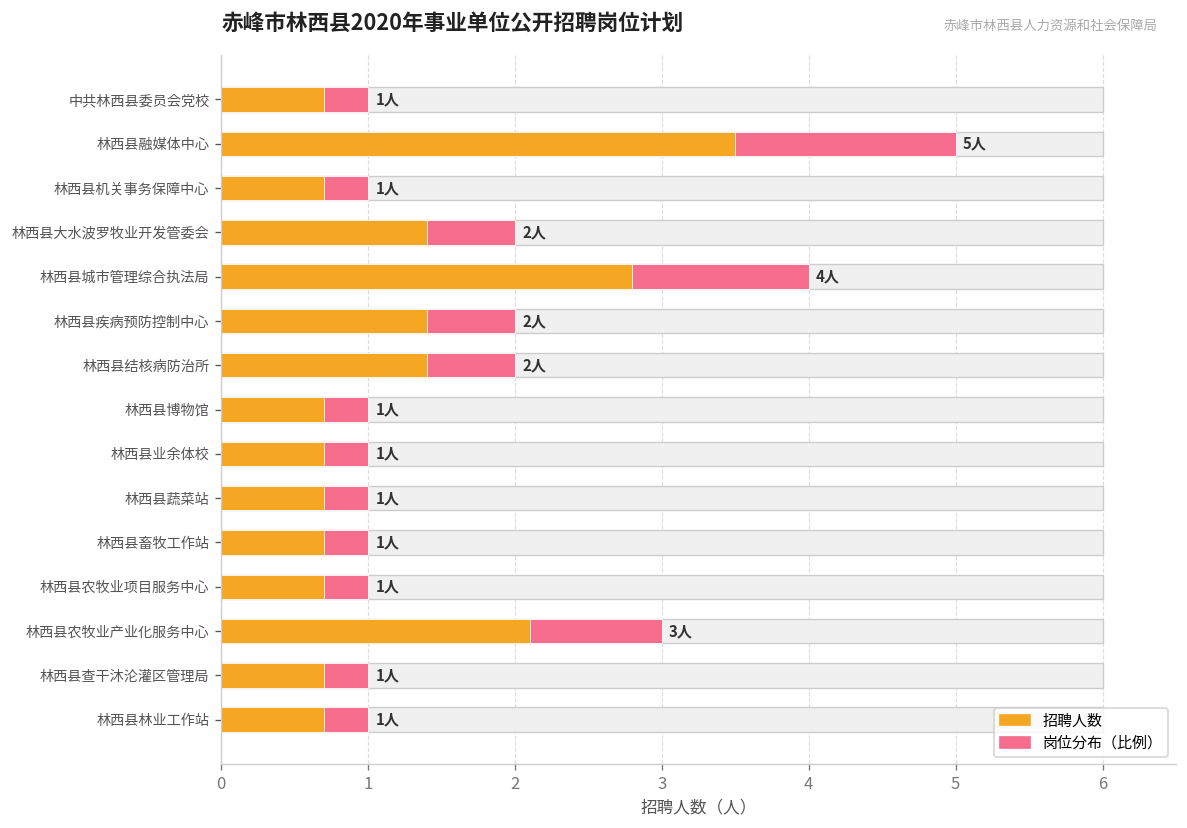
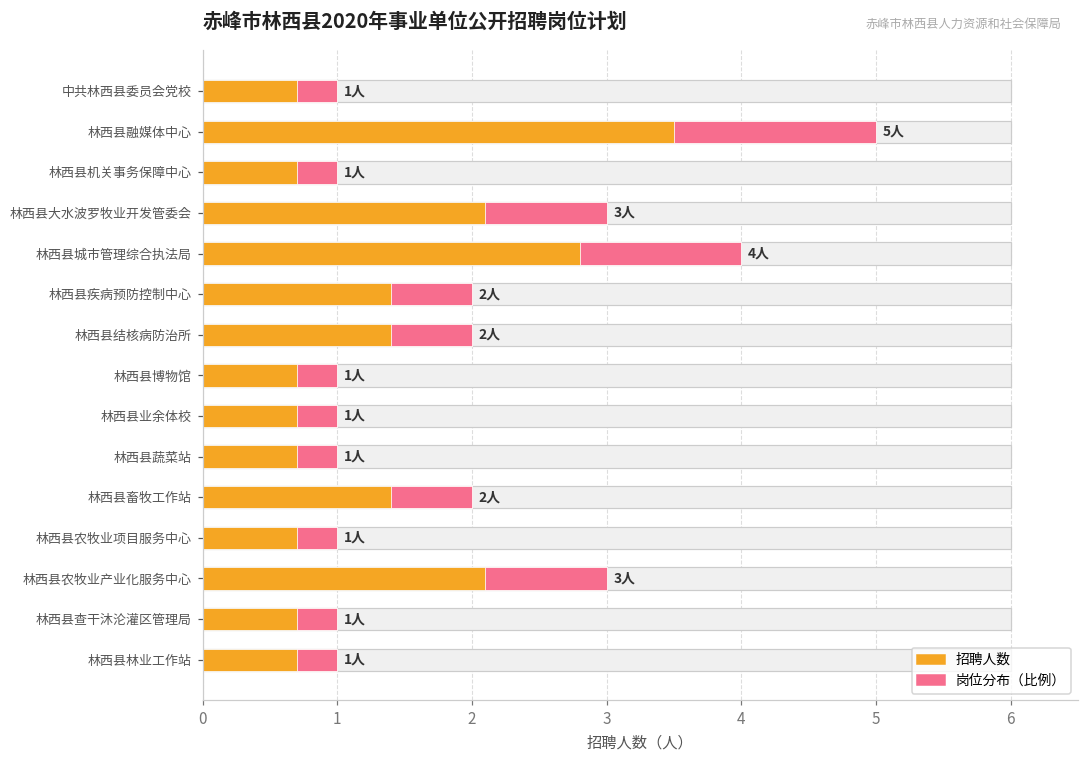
  {
    "招聘人数": {
-     "林西县大水波罗牧业开发管委会": "2人",
-     "林西县畜牧工作站": "1人"
+     "林西县大水波罗牧业开发管委会": "3人",
+     "林西县畜牧工作站": "2人"
    }
  }
